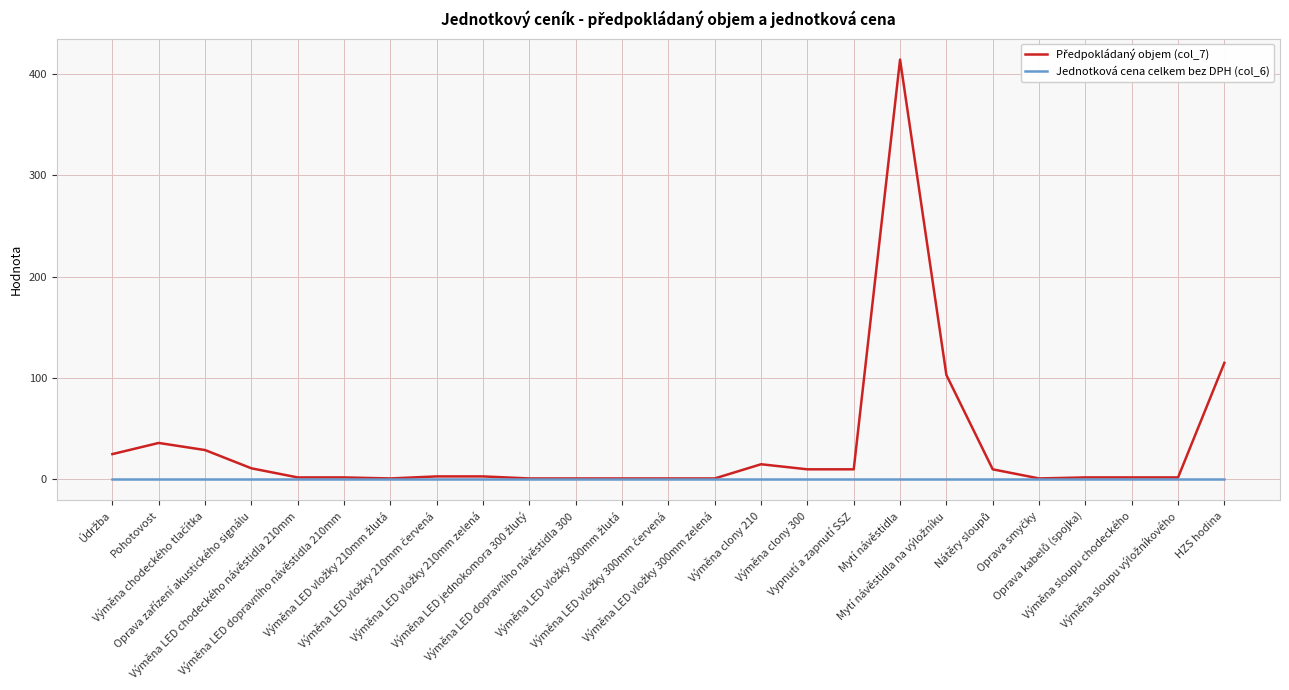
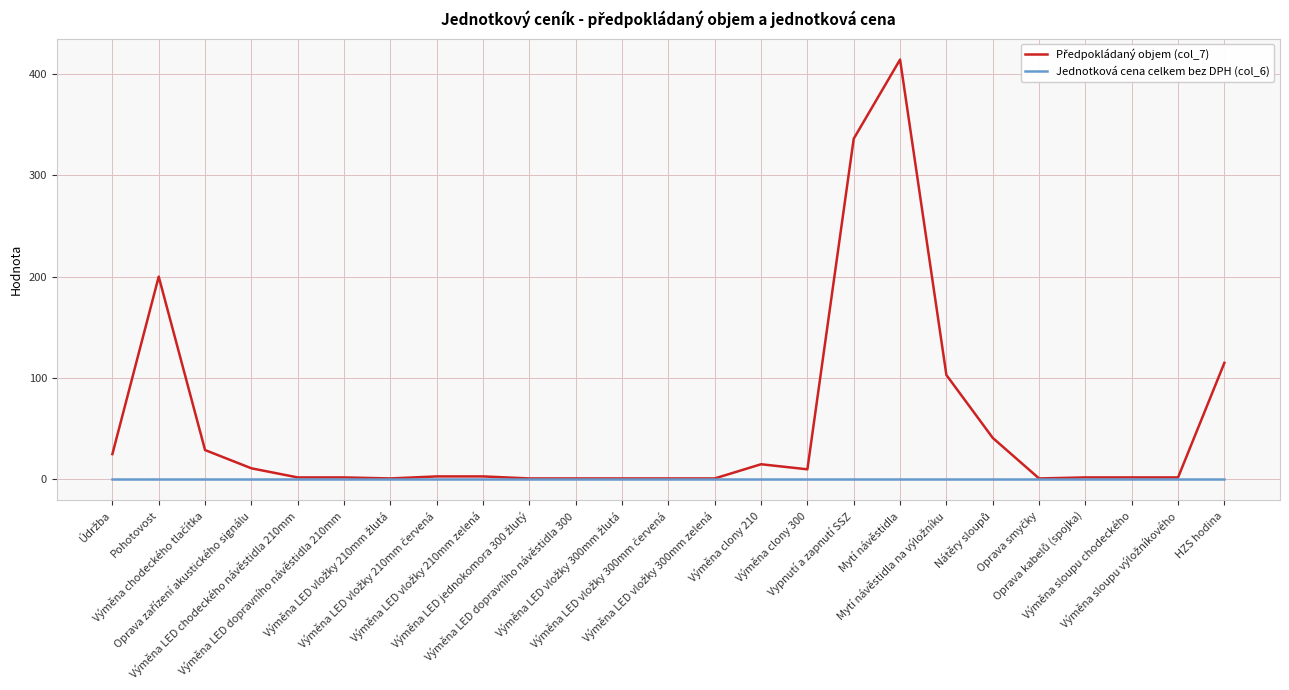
  {
    "Předpokládaný objem (col_7)": {
      "Údržba": 25,
-     "Pohotovost": 36,
+     "Pohotovost": 200,
      "Výměna chodeckého tlačítka": 29,
      "Oprava zařízení akustického signálu": 11,
      "Výměna LED vložky 210mm červená": 3,
      "Výměna LED vložky 210mm zelená": 3,
      "Výměna clony 210": 15,
      "Výměna clony 300": 10,
-     "Vypnutí a zapnutí SSZ": 10,
+     "Vypnutí a zapnutí SSZ": 336,
      "Mytí návěstidla": 414,
      "Mytí návěstidla na výložníku": 103,
-     "Nátěry sloupů": 10,
+     "Nátěry sloupů": 41,
      "HZS hodina": 115
    },
    "Jednotková cena celkem bez DPH (col_6)": {
      "Údržba": 0,
      "Pohotovost": 0,
      "Výměna chodeckého tlačítka": 0,
      "Oprava zařízení akustického signálu": 0,
      "Výměna LED vložky 210mm červená": 0,
      "Výměna LED vložky 210mm zelená": 0,
      "Výměna clony 210": 0,
      "Výměna clony 300": 0,
      "Vypnutí a zapnutí SSZ": 0,
      "Mytí návěstidla": 0,
      "Mytí návěstidla na výložníku": 0,
      "Nátěry sloupů": 0,
      "HZS hodina": 0
    }
  }
